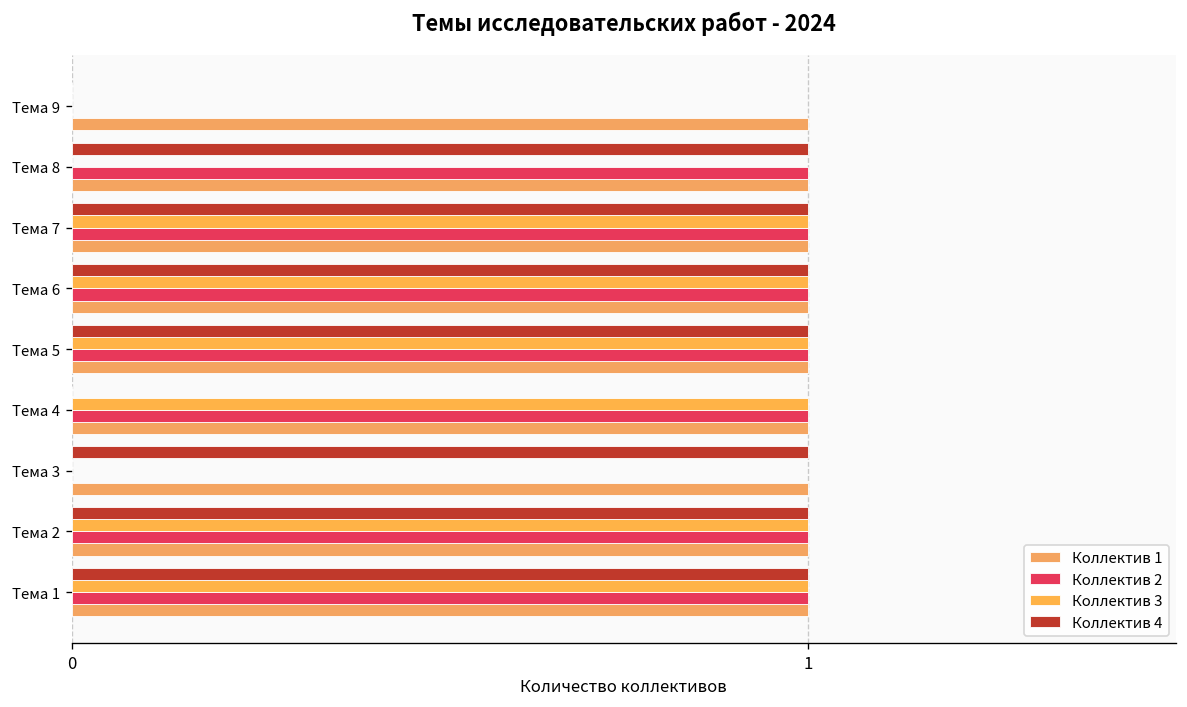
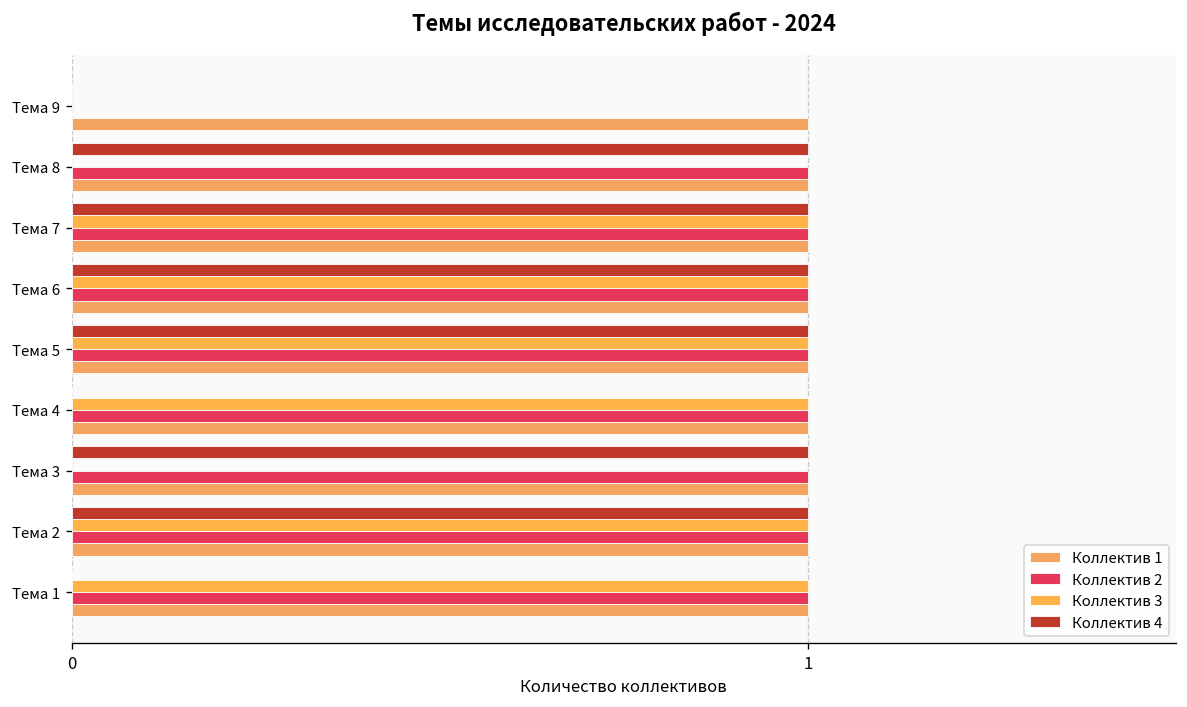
  {
    "Коллектив 2": {
      "Тема 9": 0,
      "Тема 8": 1,
      "Тема 7": 1,
      "Тема 6": 1,
      "Тема 5": 1,
      "Тема 4": 1,
-     "Тема 3": 0,
+     "Тема 3": 1,
      "Тема 2": 1,
      "Тема 1": 1
    },
    "Коллектив 4": {
      "Тема 9": 0,
      "Тема 8": 1,
      "Тема 7": 1,
      "Тема 6": 1,
      "Тема 5": 1,
      "Тема 4": 0,
      "Тема 3": 1,
      "Тема 2": 1,
-     "Тема 1": 1
+     "Тема 1": 0
    }
  }
